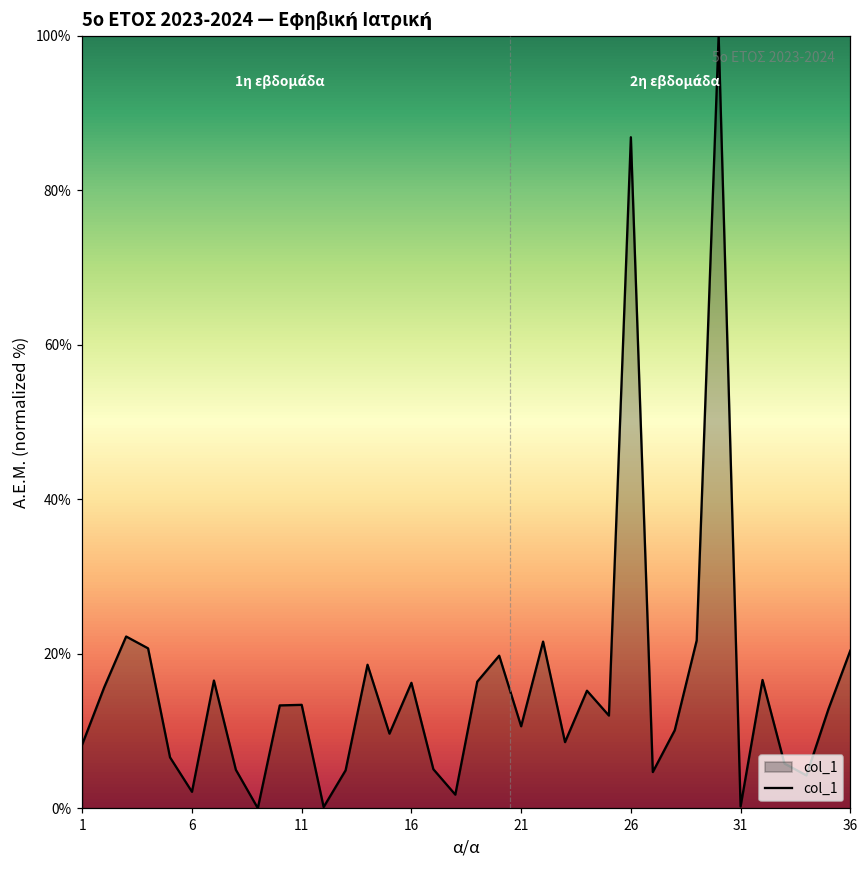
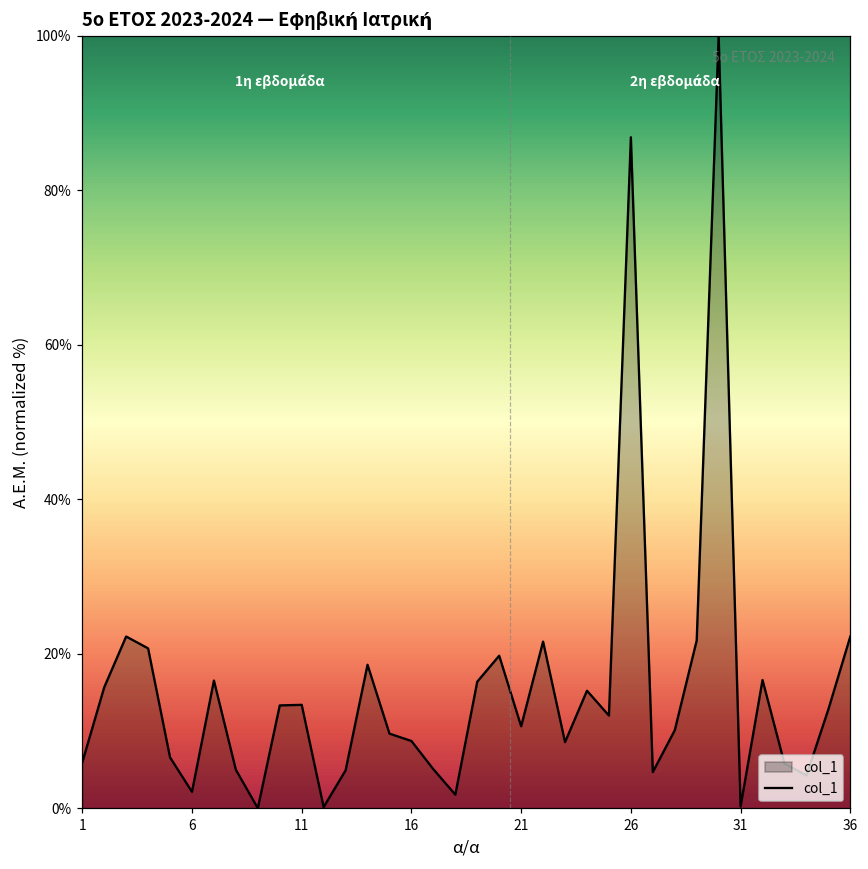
  {
-   "1": "8%",
+   "1": "6%",
    "6": "2%",
    "11": "13%",
-   "16": "16%",
+   "16": "9%",
    "21": "11%",
    "26": "87%",
    "31": "0%",
-   "36": "20%"
+   "36": "22%"
  }
